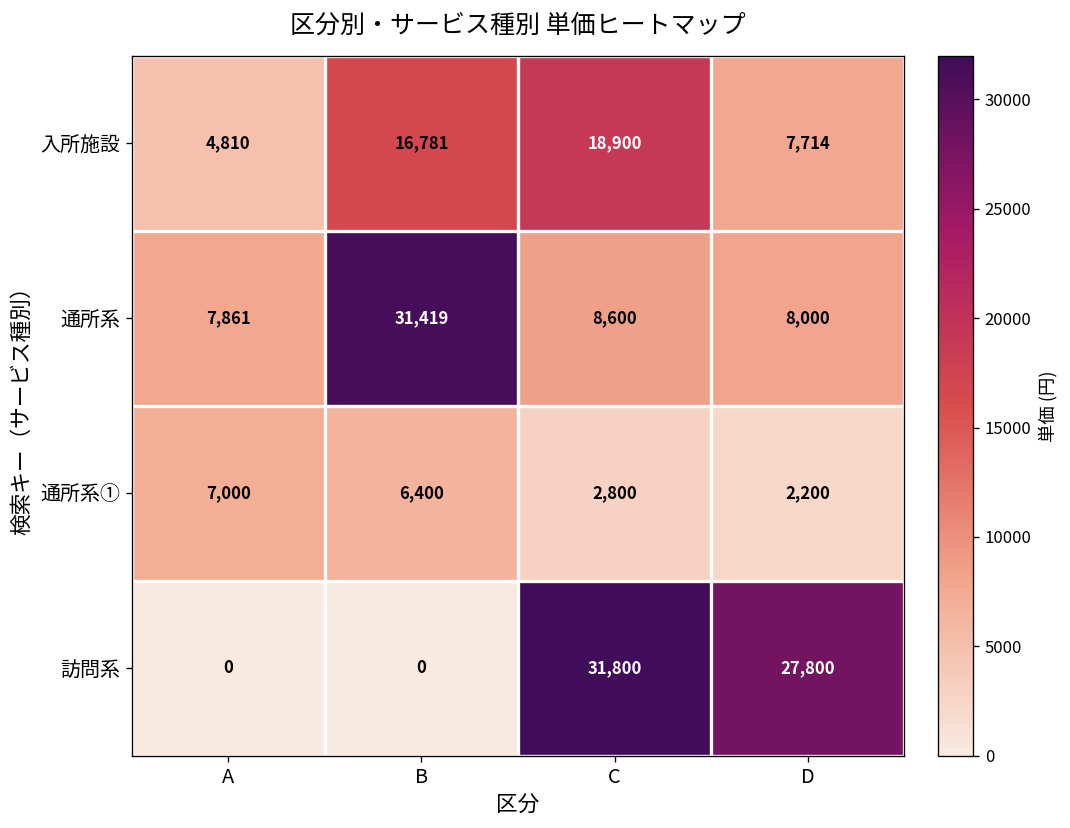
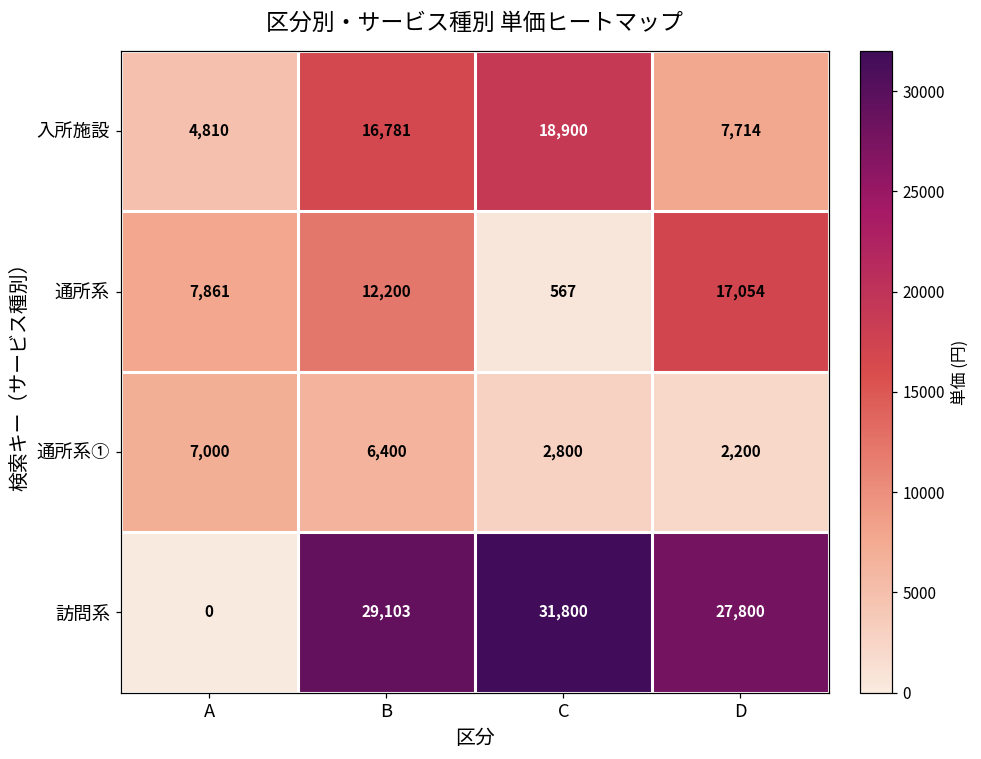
  {
    "入所施設": {
      "A": "4,810",
      "B": "16,781",
      "C": "18,900",
      "D": "7,714"
    },
    "通所系": {
      "A": "7,861",
-     "B": "31,419",
-     "C": "8,600",
-     "D": "8,000"
+     "B": "12,200",
+     "C": "567",
+     "D": "17,054"
    },
    "通所系①": {
      "A": "7,000",
      "B": "6,400",
      "C": "2,800",
      "D": "2,200"
    },
    "訪問系": {
      "A": "0",
-     "B": "0",
+     "B": "29,103",
      "C": "31,800",
      "D": "27,800"
    }
  }
